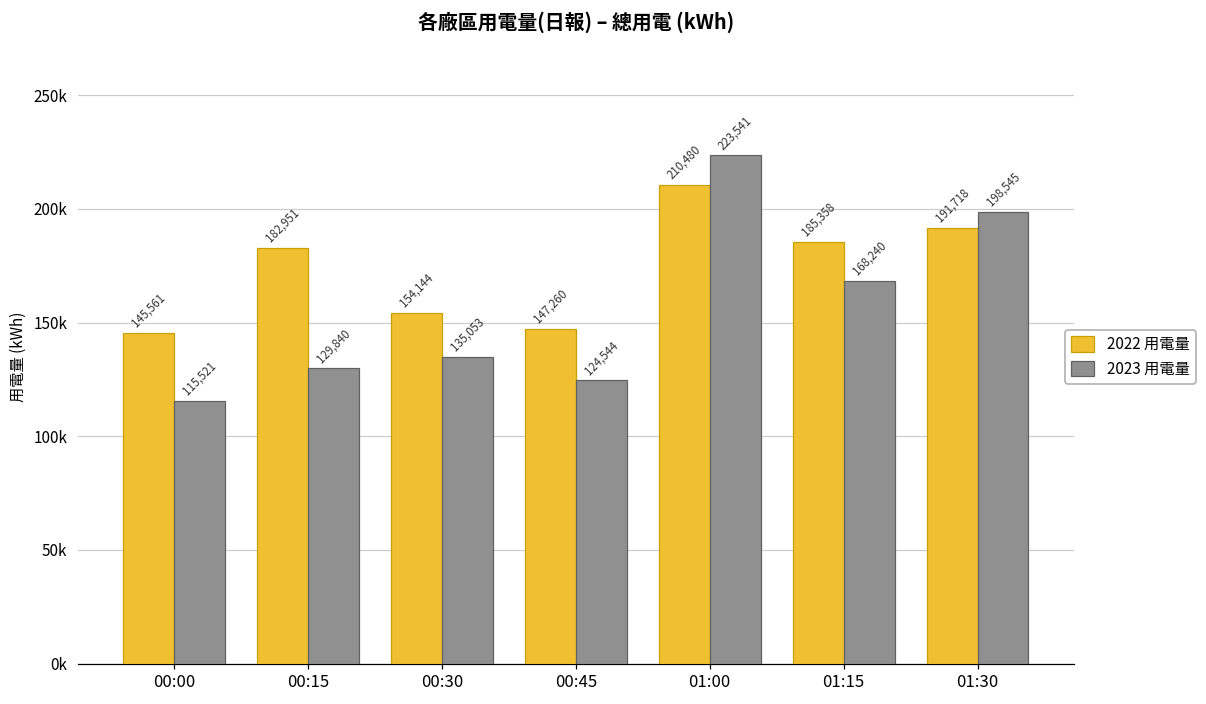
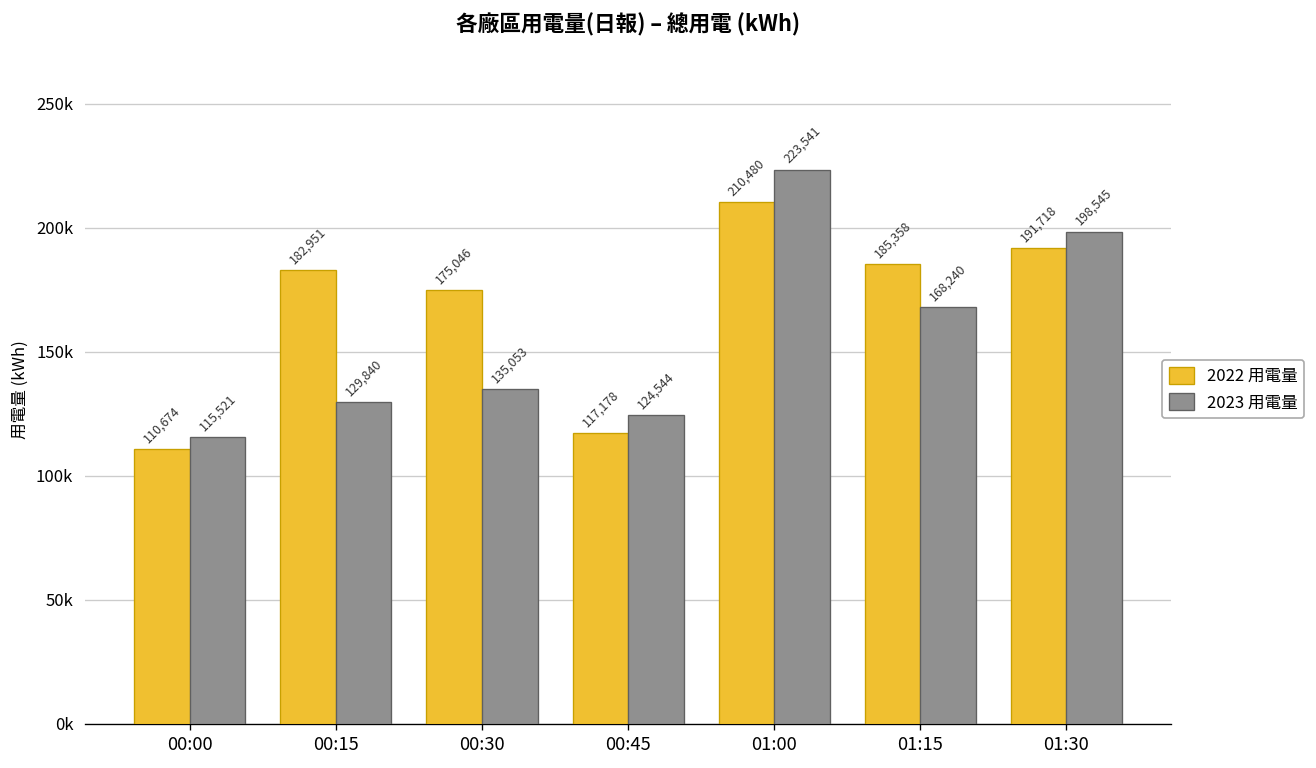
  {
    "2022 用電量": {
-     "00:00": "145,561",
+     "00:00": "110,674",
      "00:15": "182,951",
-     "00:30": "154,144",
-     "00:45": "147,260",
+     "00:30": "175,046",
+     "00:45": "117,178",
      "01:00": "210,480",
      "01:15": "185,358",
      "01:30": "191,718"
    },
    "2023 用電量": {
      "00:00": "115,521",
      "00:15": "129,840",
      "00:30": "135,053",
      "00:45": "124,544",
      "01:00": "223,541",
      "01:15": "168,240",
      "01:30": "198,545"
    }
  }
